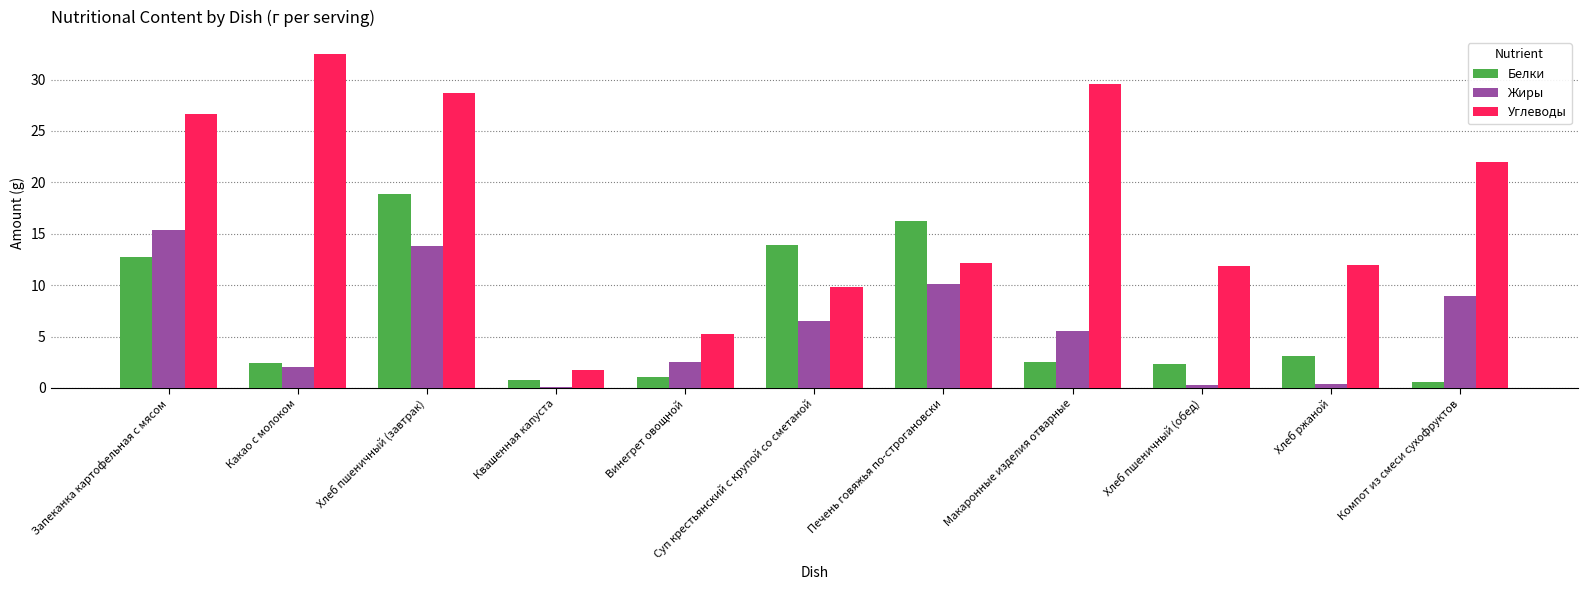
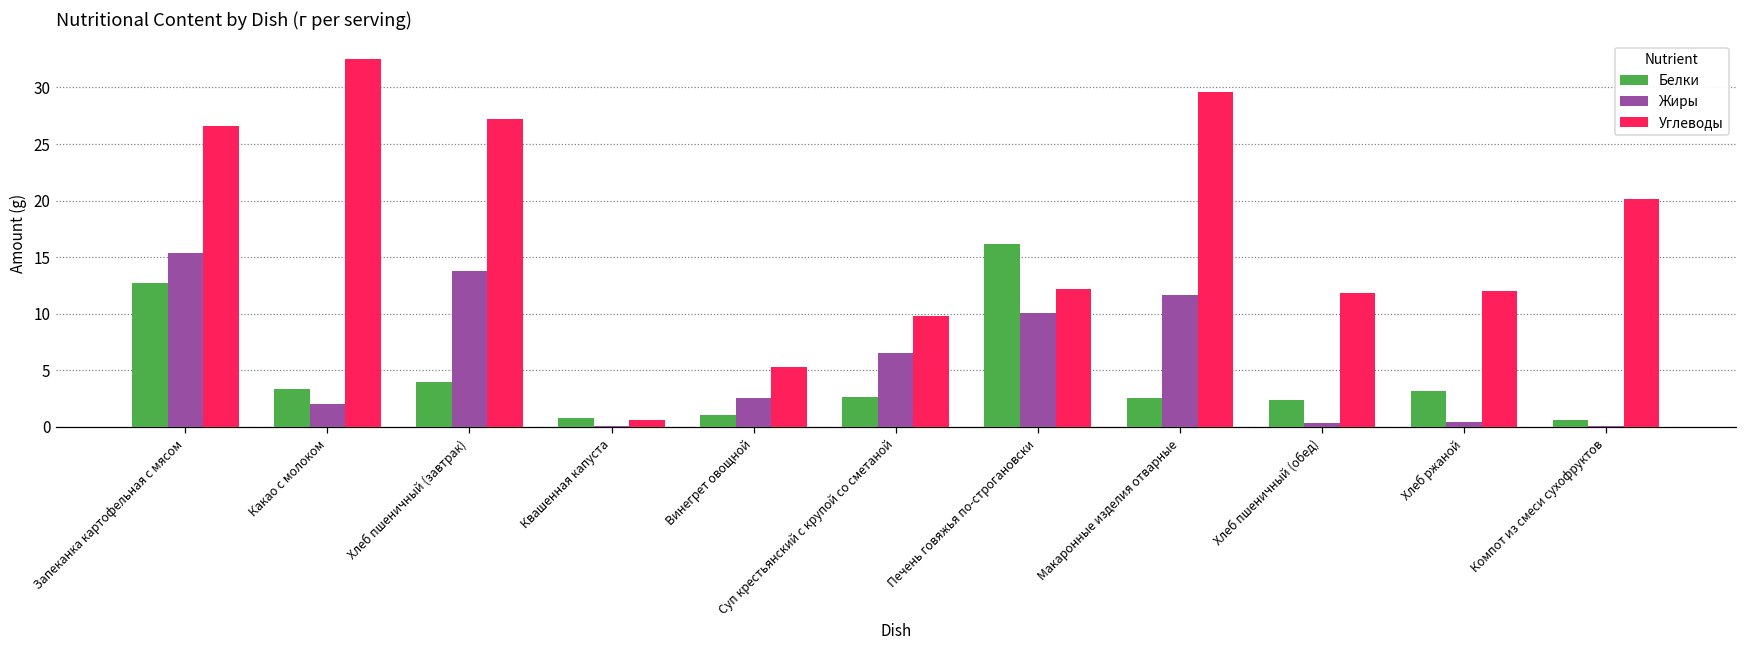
  {
    "Белки": {
      "Запеканка картофельная с мясом": 12.7,
-     "Какао с молоком": 2.4,
-     "Хлеб пшеничный (завтрак)": 18.9,
+     "Какао с молоком": 3.3,
+     "Хлеб пшеничный (завтрак)": 4.0,
      "Квашенная капуста": 0.8,
      "Винегрет овощной": 1.1,
-     "Суп крестьянский с крупой со сметаной": 13.9,
+     "Суп крестьянский с крупой со сметаной": 2.6,
      "Печень говяжья по-строгановски": 16.2,
      "Макаронные изделия отварные": 2.5,
      "Хлеб пшеничный (обед)": 2.4,
      "Хлеб ржаной": 3.2,
      "Компот из смеси сухофруктов": 0.6
    },
    "Жиры": {
      "Запеканка картофельная с мясом": 15.3,
      "Какао с молоком": 2.0,
      "Хлеб пшеничный (завтрак)": 13.8,
      "Винегрет овощной": 2.6,
      "Суп крестьянский с крупой со сметаной": 6.5,
      "Печень говяжья по-строгановски": 10.1,
-     "Макаронные изделия отварные": 5.6,
+     "Макаронные изделия отварные": 11.7,
      "Хлеб пшеничный (обед)": 0.3,
      "Хлеб ржаной": 0.4,
-     "Компот из смеси сухофруктов": 8.9
+     "Компот из смеси сухофруктов": 0.1
    },
    "Углеводы": {
      "Запеканка картофельная с мясом": 26.6,
      "Какао с молоком": 32.5,
-     "Хлеб пшеничный (завтрак)": 28.7,
-     "Квашенная капуста": 1.7,
+     "Хлеб пшеничный (завтрак)": 27.2,
+     "Квашенная капуста": 0.6,
      "Винегрет овощной": 5.3,
      "Суп крестьянский с крупой со сметаной": 9.8,
      "Печень говяжья по-строгановски": 12.2,
      "Макаронные изделия отварные": 29.6,
      "Хлеб пшеничный (обед)": 11.9,
      "Хлеб ржаной": 12.0,
-     "Компот из смеси сухофруктов": 22.0
+     "Компот из смеси сухофруктов": 20.1
    }
  }
